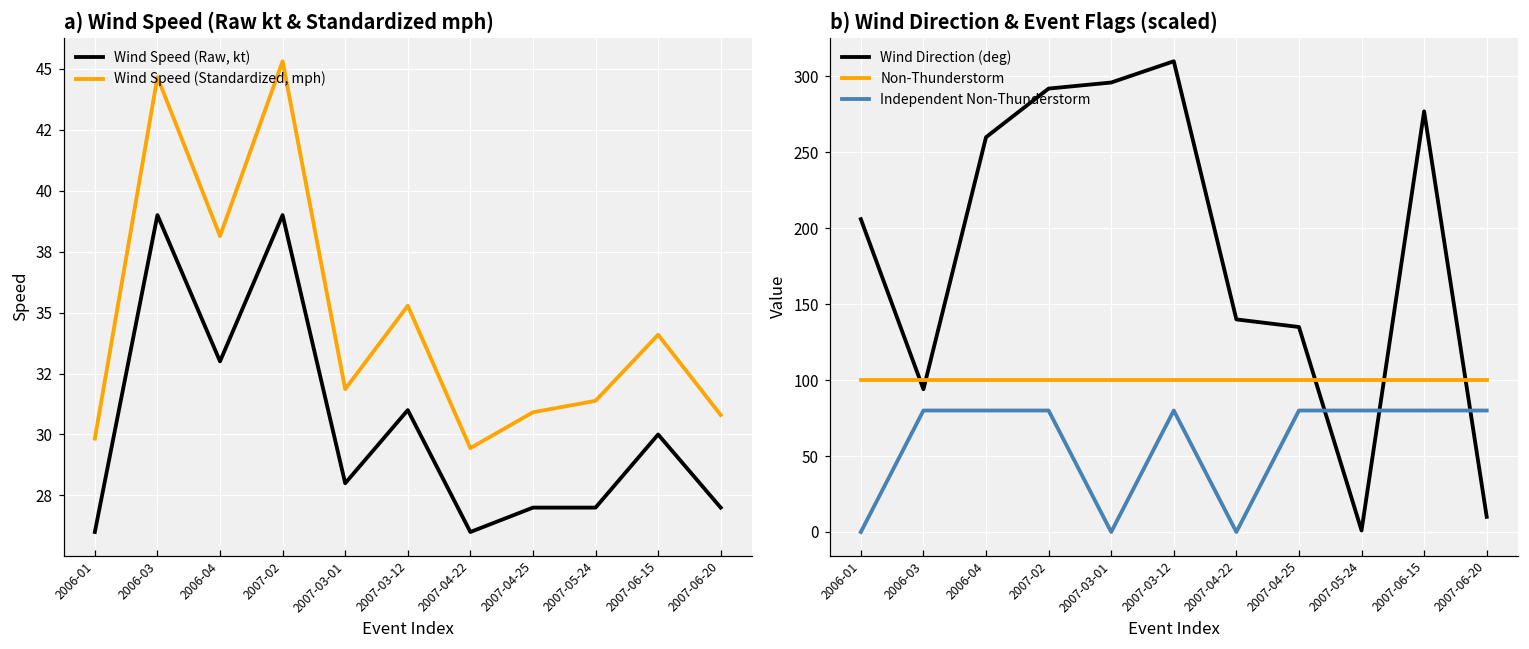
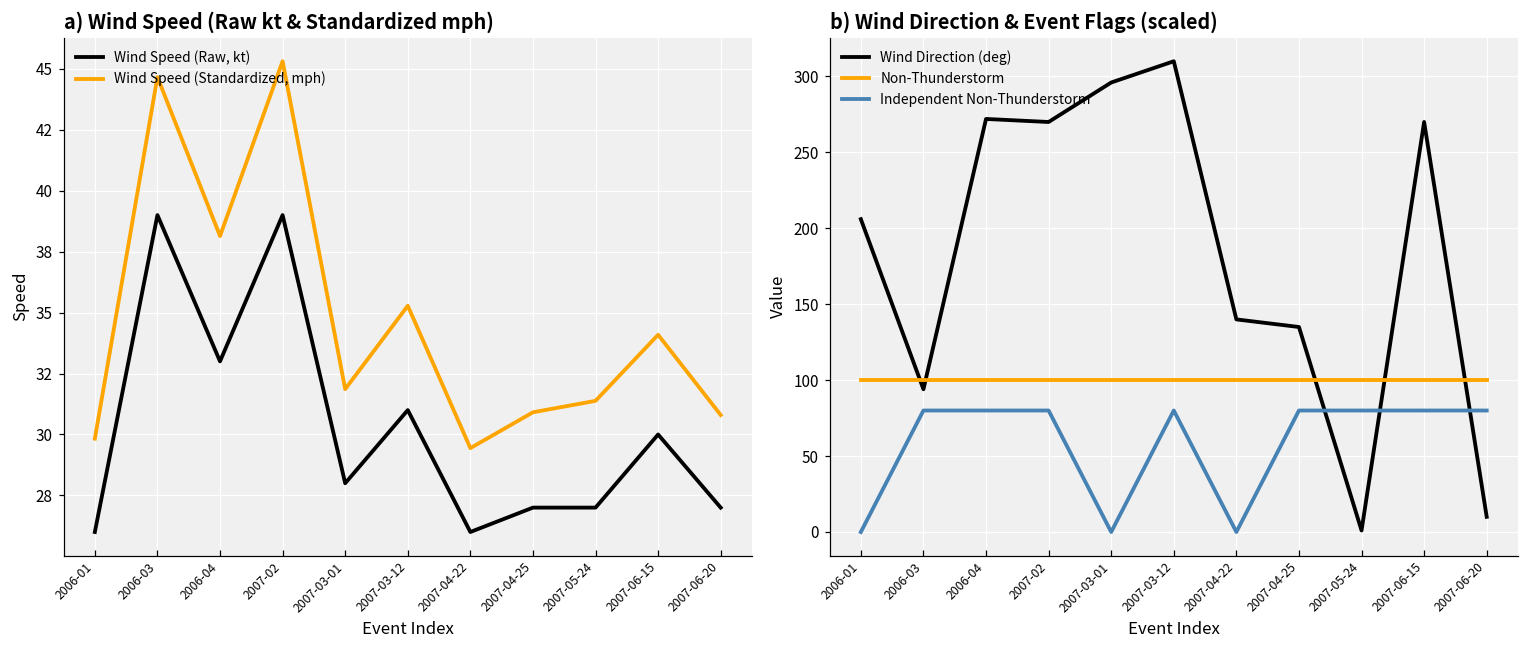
  {
    "b) Wind Direction & Event Flags (scaled)": {
      "Wind Direction (deg)": {
        "2006-01": 206,
        "2006-03": 94,
-       "2006-04": 260,
-       "2007-02": 292,
+       "2006-04": 272,
+       "2007-02": 270,
        "2007-03-01": 296,
        "2007-03-12": 310,
        "2007-04-22": 140,
        "2007-04-25": 135,
        "2007-05-24": 1,
-       "2007-06-15": 277,
+       "2007-06-15": 270,
        "2007-06-20": 10
      },
      "Non-Thunderstorm": {
        "2006-01": 100,
        "2006-03": 100,
        "2006-04": 100,
        "2007-02": 100,
        "2007-03-01": 100,
        "2007-03-12": 100,
        "2007-04-22": 100,
        "2007-04-25": 100,
        "2007-05-24": 100,
        "2007-06-15": 100,
        "2007-06-20": 100
      },
      "Independent Non-Thunderstorm": {
        "2006-01": 0,
        "2006-03": 80,
        "2006-04": 80,
        "2007-02": 80,
        "2007-03-01": 0,
        "2007-03-12": 80,
        "2007-04-22": 0,
        "2007-04-25": 80,
        "2007-05-24": 80,
        "2007-06-15": 80,
        "2007-06-20": 80
      }
    }
  }
